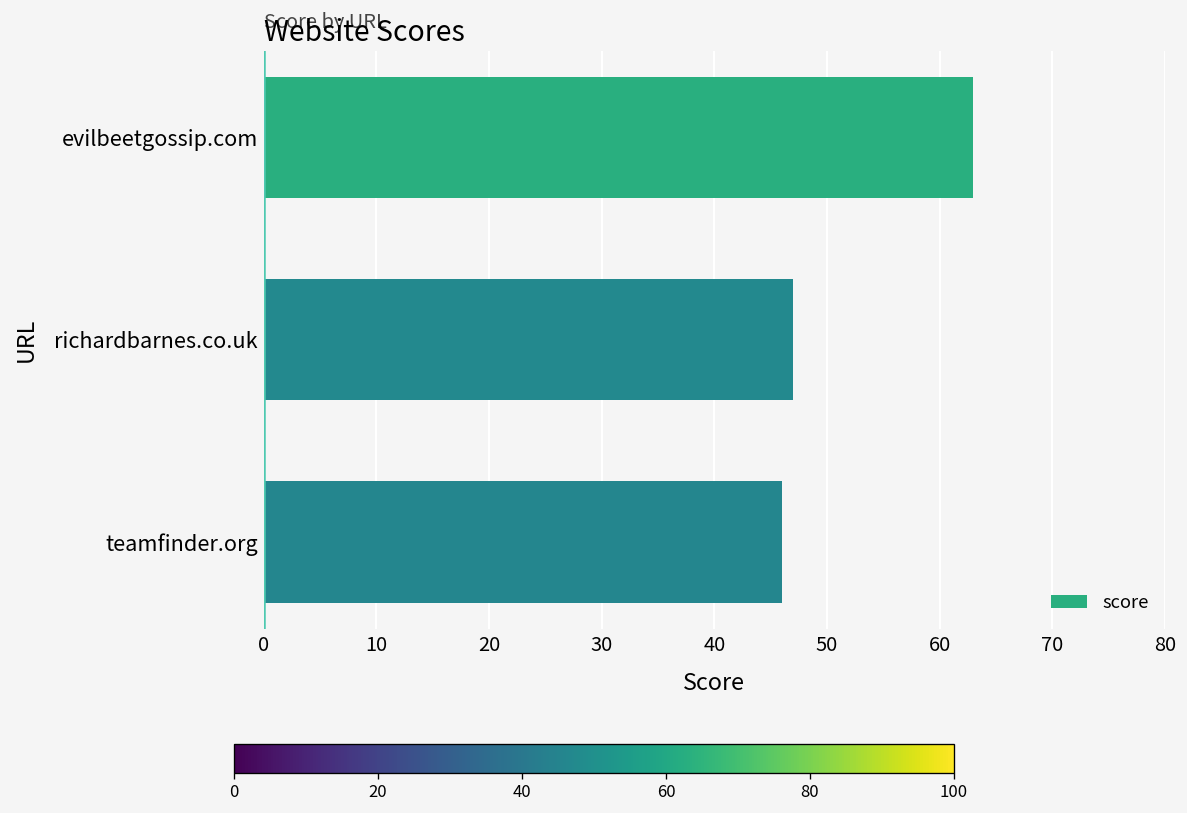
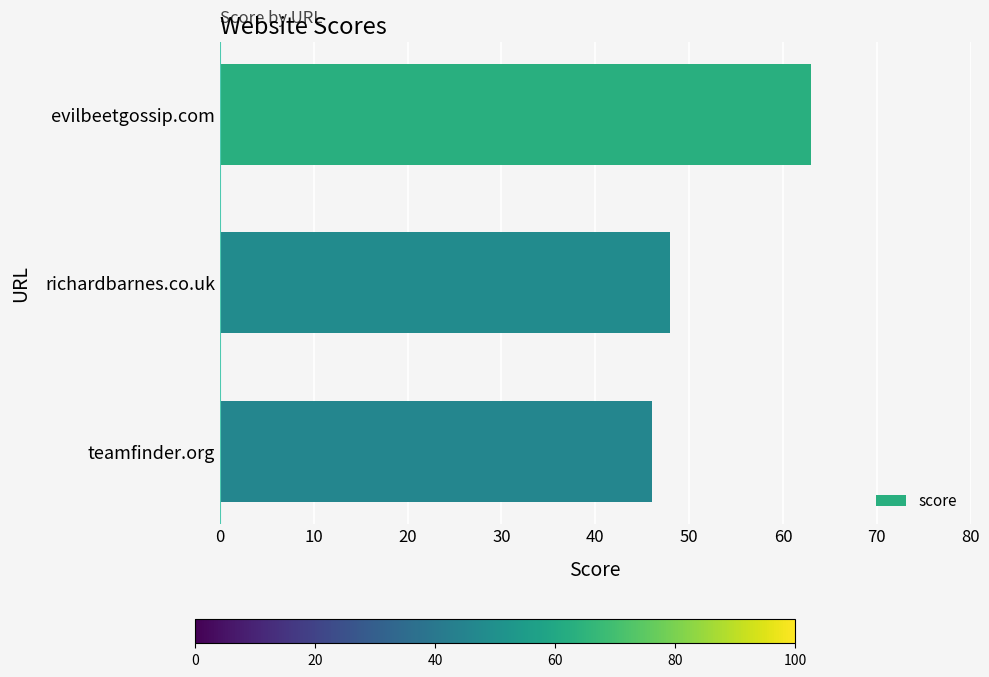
  {
    "evilbeetgossip.com": 63,
-   "richardbarnes.co.uk": 47,
+   "richardbarnes.co.uk": 48,
    "teamfinder.org": 46
  }
